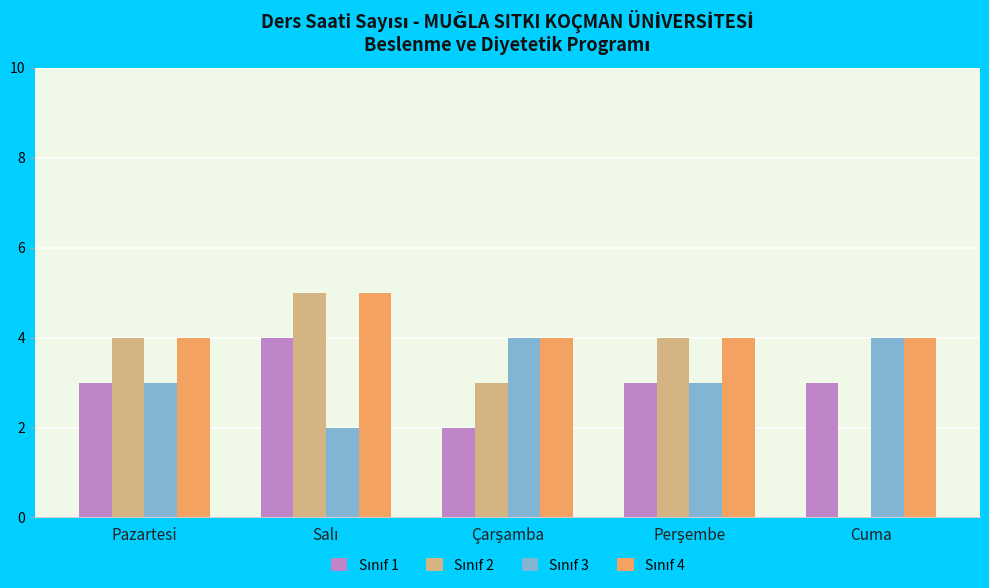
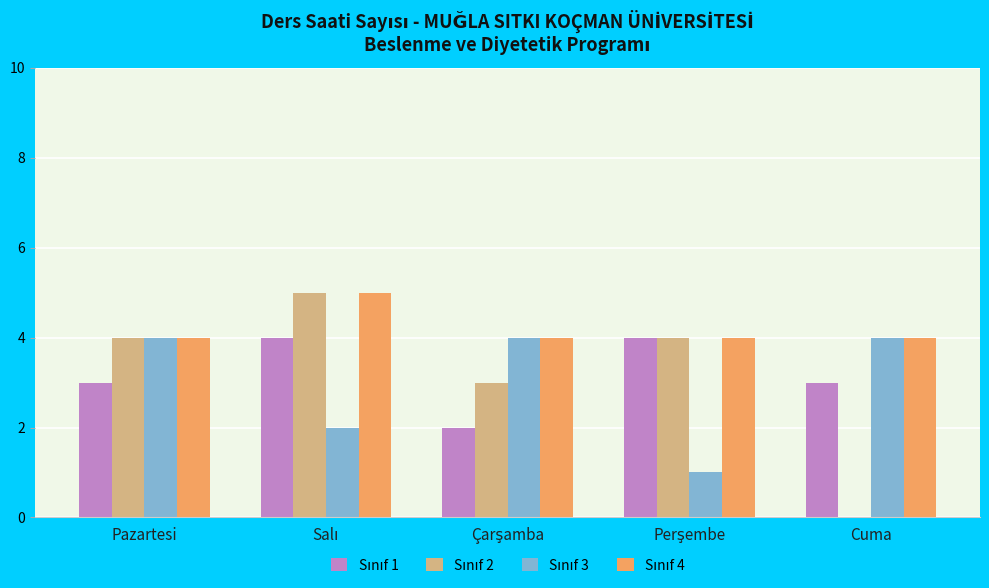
  {
    "Sınıf 1": {
      "Pazartesi": 3,
      "Salı": 4,
      "Çarşamba": 2,
-     "Perşembe": 3,
+     "Perşembe": 4,
      "Cuma": 3
    },
    "Sınıf 3": {
-     "Pazartesi": 3,
+     "Pazartesi": 4,
      "Salı": 2,
      "Çarşamba": 4,
-     "Perşembe": 3,
+     "Perşembe": 1,
      "Cuma": 4
    }
  }
